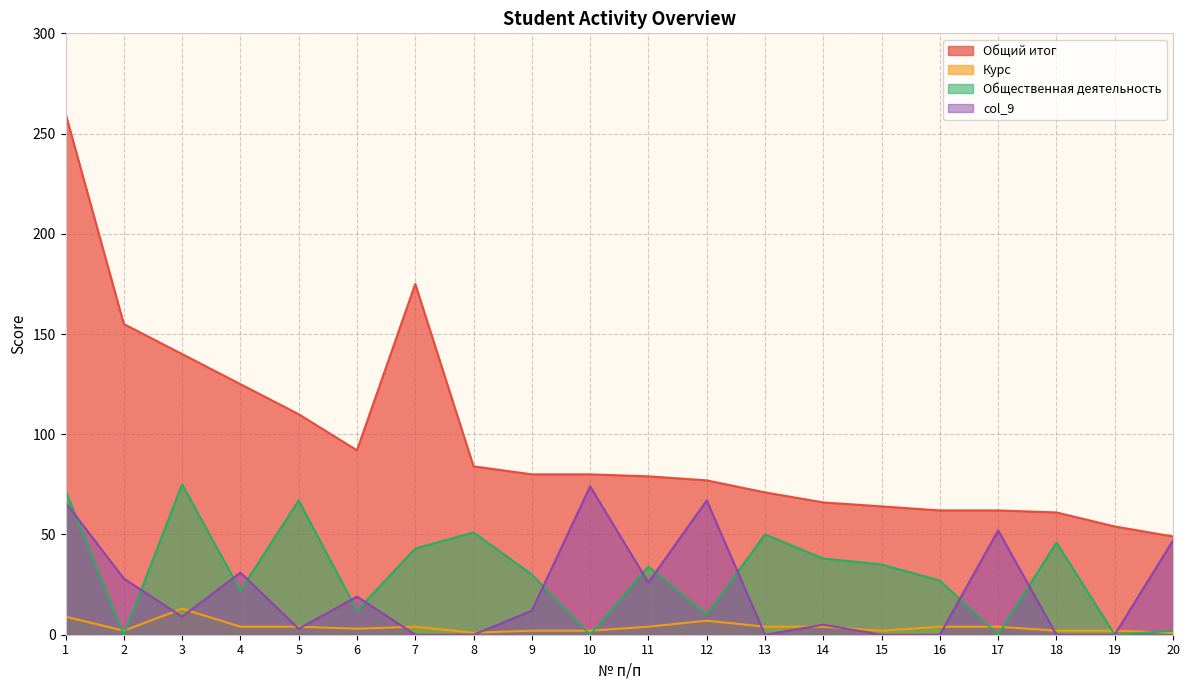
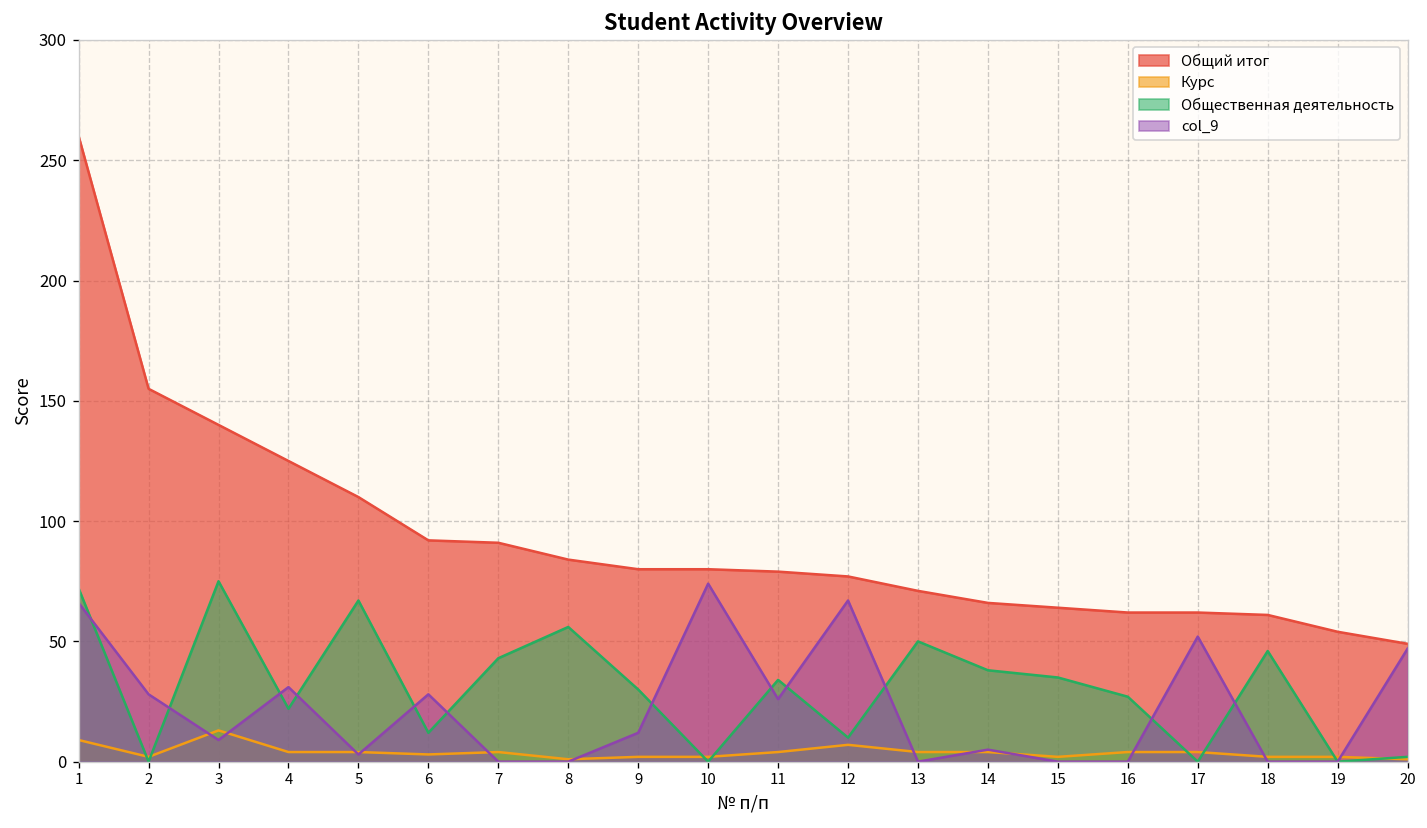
  {
    "Общий итог": {
      "1": 260,
      "2": 155,
      "3": 140,
      "4": 125,
      "5": 110,
      "6": 92,
-     "7": 175,
+     "7": 91,
      "8": 84,
      "9": 80,
      "10": 80,
      "11": 79,
      "12": 77,
      "13": 71,
      "14": 66,
      "15": 64,
      "16": 62,
      "17": 62,
      "18": 61,
      "19": 54,
      "20": 49
    },
    "Курс": {
      "1": 9,
      "2": 2,
      "3": 13,
      "4": 4,
      "6": 3,
      "7": 4,
      "9": 2,
      "10": 2,
      "11": 4,
      "12": 7,
      "13": 4,
      "15": 2,
      "16": 4,
      "17": 4,
      "18": 2,
      "19": 2
    },
    "Общественная деятельность": {
      "1": 72,
      "2": 0,
      "3": 75,
      "4": 22,
      "5": 67,
      "6": 12,
      "7": 43,
-     "8": 51,
+     "8": 56,
      "9": 30,
      "10": 0,
      "11": 34,
      "12": 10,
      "13": 50,
      "14": 38,
      "15": 35,
      "16": 27,
      "17": 0,
      "18": 46
    },
    "col_9": {
      "1": 66,
      "2": 28,
      "3": 9,
      "4": 31,
-     "6": 19,
+     "6": 28,
      "7": 0,
      "9": 12,
      "10": 74,
      "11": 26,
      "12": 67,
      "13": 0,
      "15": 0,
      "16": 0,
      "17": 52,
      "18": 0,
      "20": 47
    }
  }
